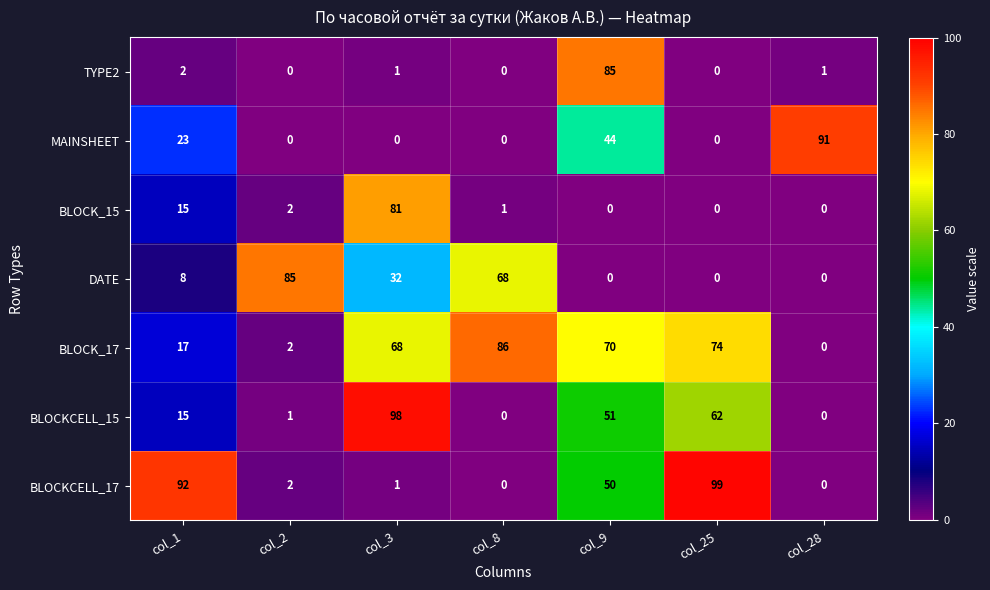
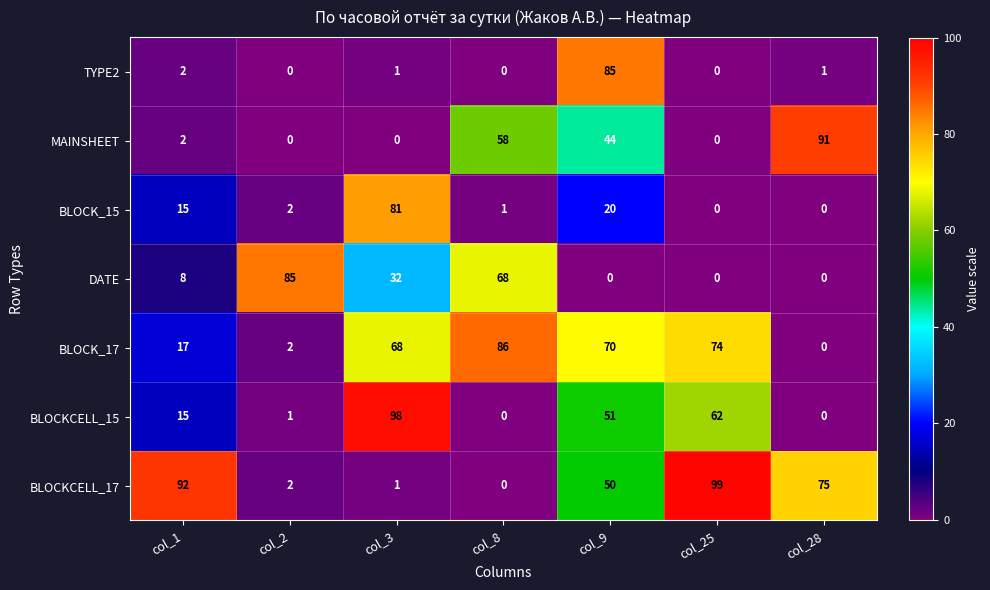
  {
    "TYPE2": {
      "col_1": 2,
      "col_2": 0,
      "col_3": 1,
      "col_8": 0,
      "col_9": 85,
      "col_25": 0,
      "col_28": 1
    },
    "MAINSHEET": {
-     "col_1": 23,
+     "col_1": 2,
      "col_2": 0,
      "col_3": 0,
-     "col_8": 0,
+     "col_8": 58,
      "col_9": 44,
      "col_25": 0,
      "col_28": 91
    },
    "BLOCK_15": {
      "col_1": 15,
      "col_2": 2,
      "col_3": 81,
      "col_8": 1,
-     "col_9": 0,
+     "col_9": 20,
      "col_25": 0,
      "col_28": 0
    },
    "DATE": {
      "col_1": 8,
      "col_2": 85,
      "col_3": 32,
      "col_8": 68,
      "col_9": 0,
      "col_25": 0,
      "col_28": 0
    },
    "BLOCK_17": {
      "col_1": 17,
      "col_2": 2,
      "col_3": 68,
      "col_8": 86,
      "col_9": 70,
      "col_25": 74,
      "col_28": 0
    },
    "BLOCKCELL_15": {
      "col_1": 15,
      "col_2": 1,
      "col_3": 98,
      "col_8": 0,
      "col_9": 51,
      "col_25": 62,
      "col_28": 0
    },
    "BLOCKCELL_17": {
      "col_1": 92,
      "col_2": 2,
      "col_3": 1,
      "col_8": 0,
      "col_9": 50,
      "col_25": 99,
-     "col_28": 0
+     "col_28": 75
    }
  }
